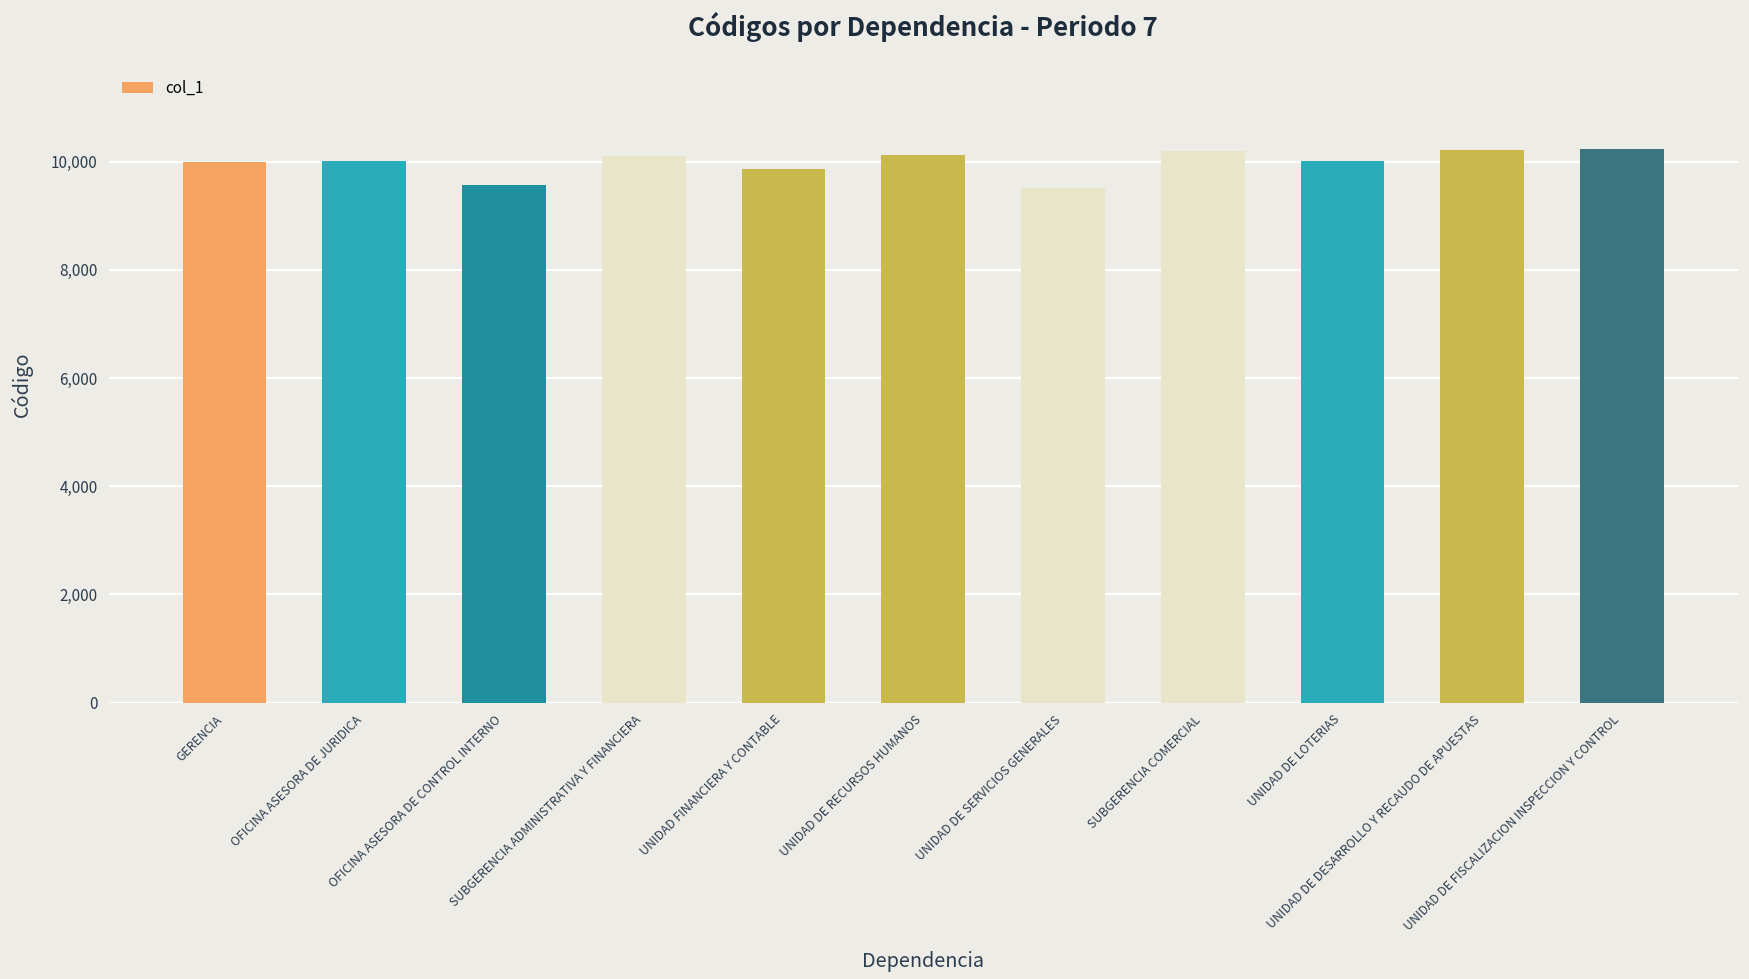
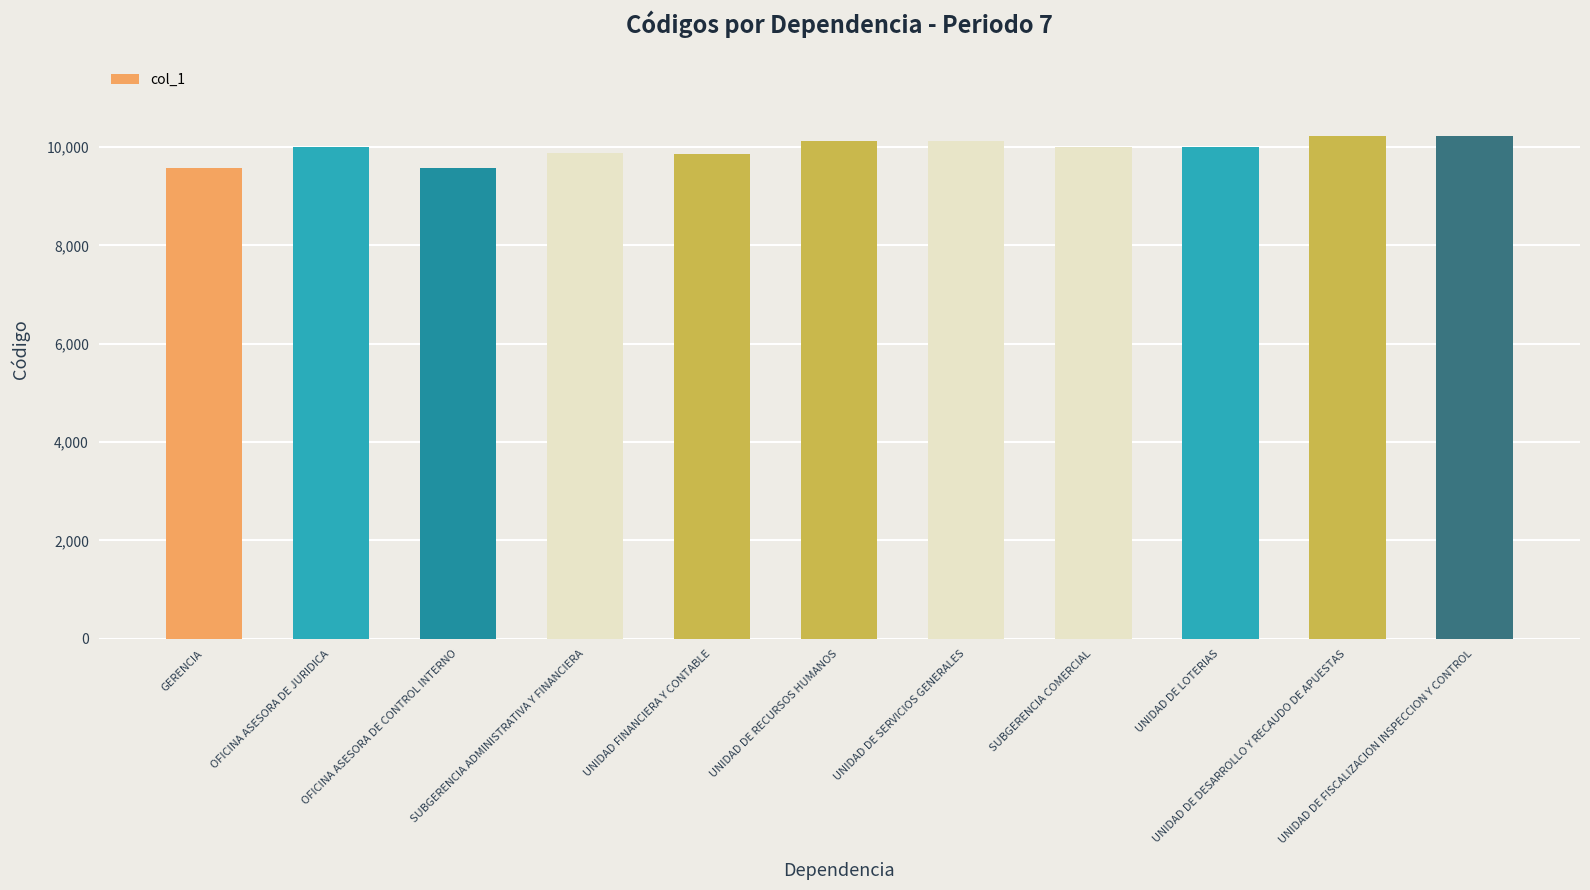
  {
-   "GERENCIA": "10,000",
+   "GERENCIA": "9,600",
    "OFICINA ASESORA DE JURIDICA": "10,000",
    "OFICINA ASESORA DE CONTROL INTERNO": "9,600",
-   "SUBGERENCIA ADMINISTRATIVA Y FINANCIERA": "10,100",
+   "SUBGERENCIA ADMINISTRATIVA Y FINANCIERA": "9,900",
    "UNIDAD FINANCIERA Y CONTABLE": "9,900",
    "UNIDAD DE RECURSOS HUMANOS": "10,100",
-   "UNIDAD DE SERVICIOS GENERALES": "9,500",
-   "SUBGERENCIA COMERCIAL": "10,200",
+   "UNIDAD DE SERVICIOS GENERALES": "10,100",
+   "SUBGERENCIA COMERCIAL": "10,000",
    "UNIDAD DE LOTERIAS": "10,000",
    "UNIDAD DE DESARROLLO Y RECAUDO DE APUESTAS": "10,200",
    "UNIDAD DE FISCALIZACION INSPECCION Y CONTROL": "10,200"
  }
